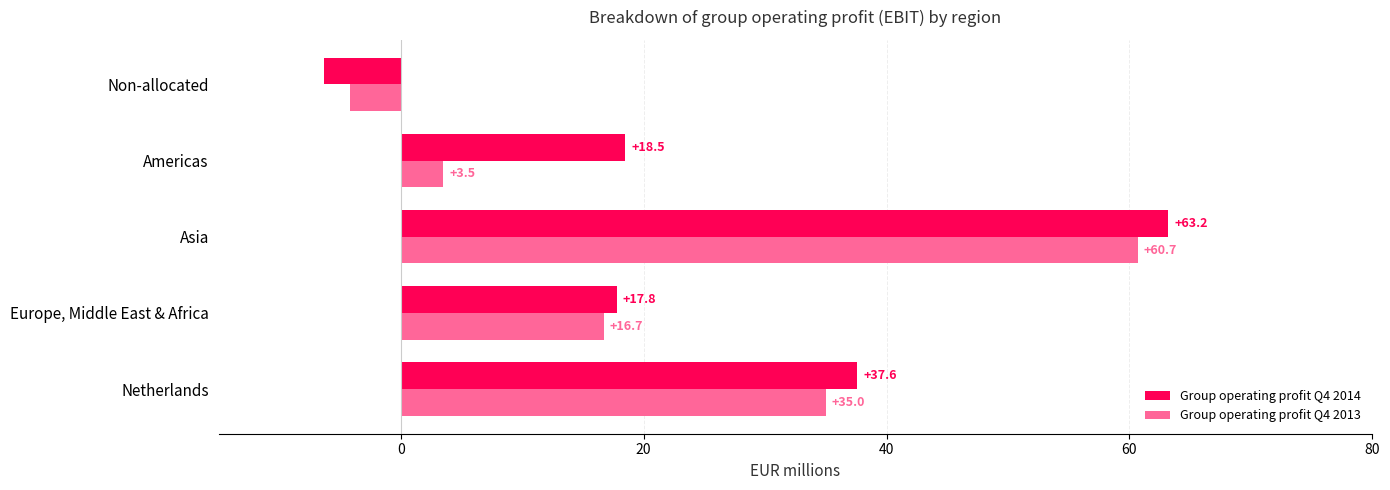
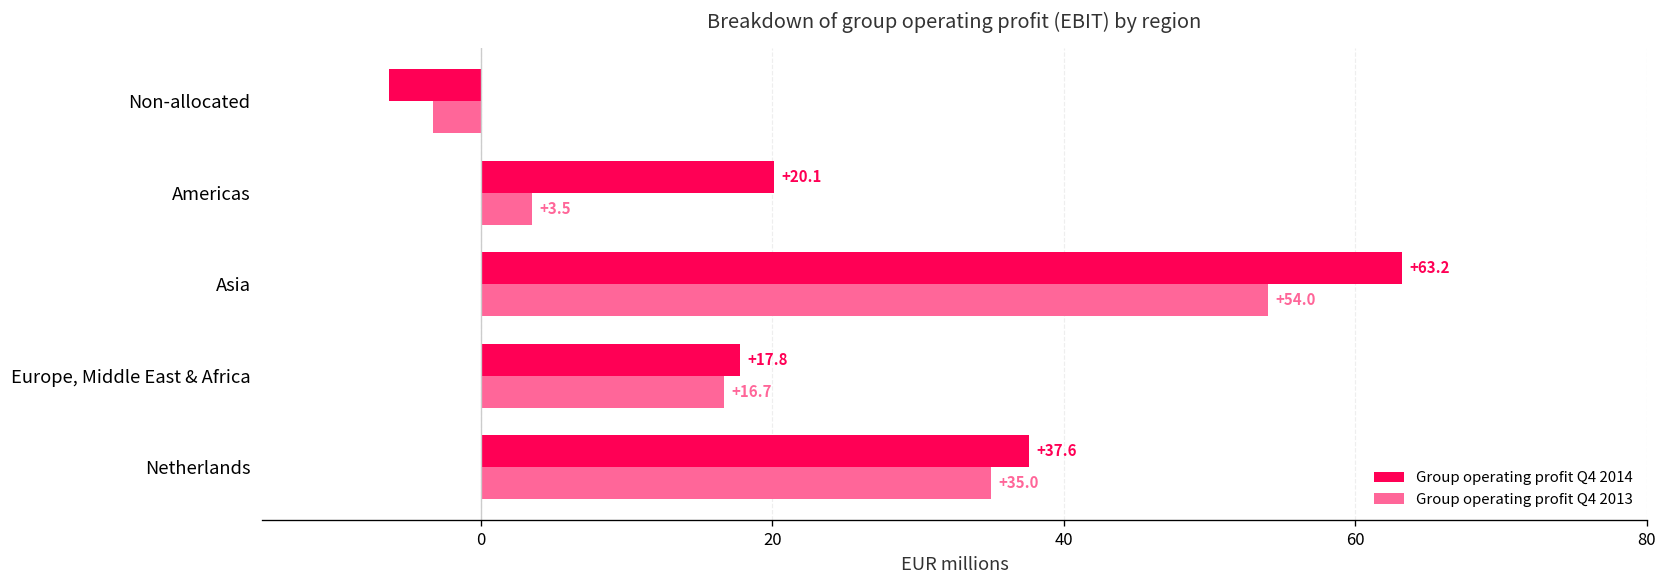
  {
    "Group operating profit Q4 2014": {
-     "Americas": "+18.5",
+     "Americas": "+20.1",
      "Asia": "+63.2",
      "Europe, Middle East & Africa": "+17.8",
      "Netherlands": "+37.6"
    },
    "Group operating profit Q4 2013": {
-     "Non-allocated": "-4.2",
+     "Non-allocated": "-3.3",
      "Americas": "+3.5",
-     "Asia": "+60.7",
+     "Asia": "+54.0",
      "Europe, Middle East & Africa": "+16.7",
      "Netherlands": "+35.0"
    }
  }
